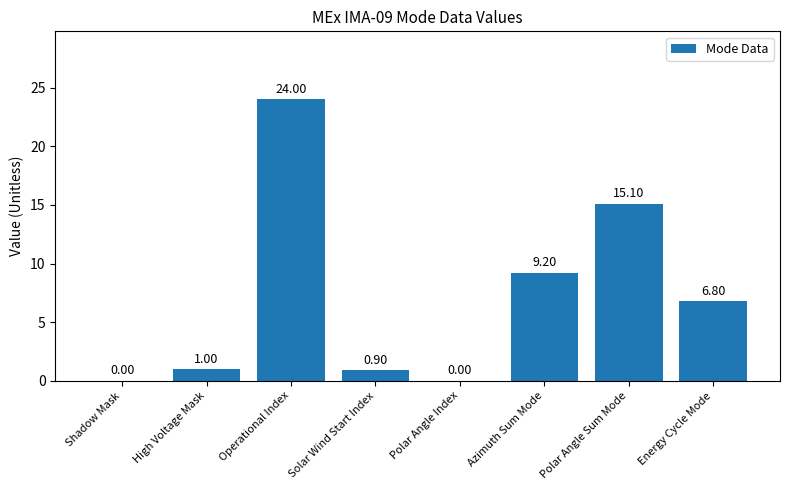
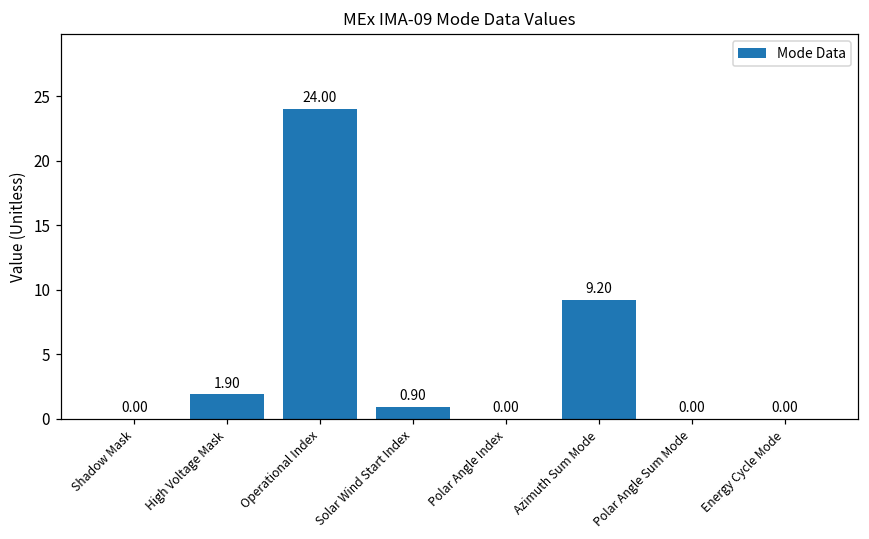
  {
    "Shadow Mask": 0.00,
-   "High Voltage Mask": 1.00,
+   "High Voltage Mask": 1.90,
    "Operational Index": 24.00,
    "Solar Wind Start Index": 0.90,
    "Polar Angle Index": 0.00,
    "Azimuth Sum Mode": 9.20,
-   "Polar Angle Sum Mode": 15.10,
-   "Energy Cycle Mode": 6.80
+   "Polar Angle Sum Mode": 0.00,
+   "Energy Cycle Mode": 0.00
  }
